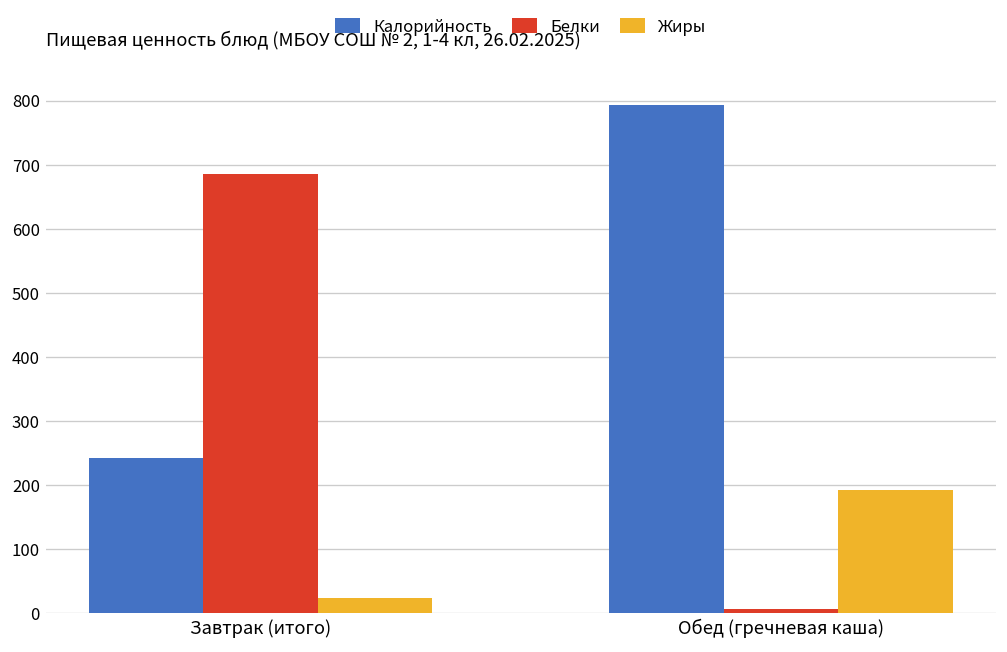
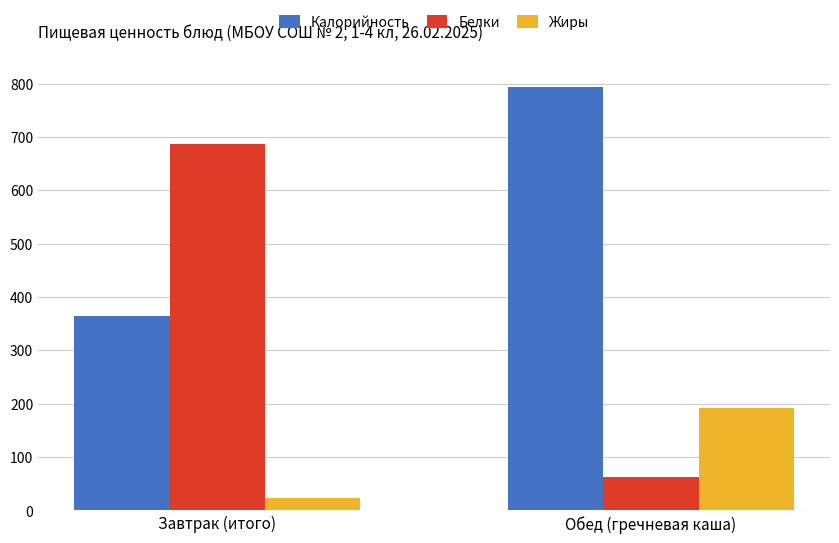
  {
    "Калорийность": {
-     "Завтрак (итого)": 240,
+     "Завтрак (итого)": 360,
      "Обед (гречневая каша)": 790
    },
    "Белки": {
      "Завтрак (итого)": 690,
-     "Обед (гречневая каша)": 10
+     "Обед (гречневая каша)": 60
    },
    "Жиры": {
      "Завтрак (итого)": 20,
      "Обед (гречневая каша)": 190
    }
  }
